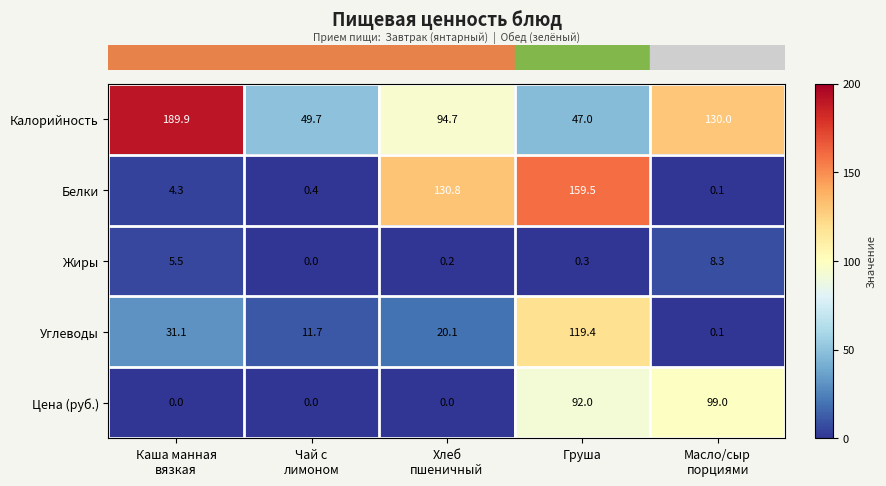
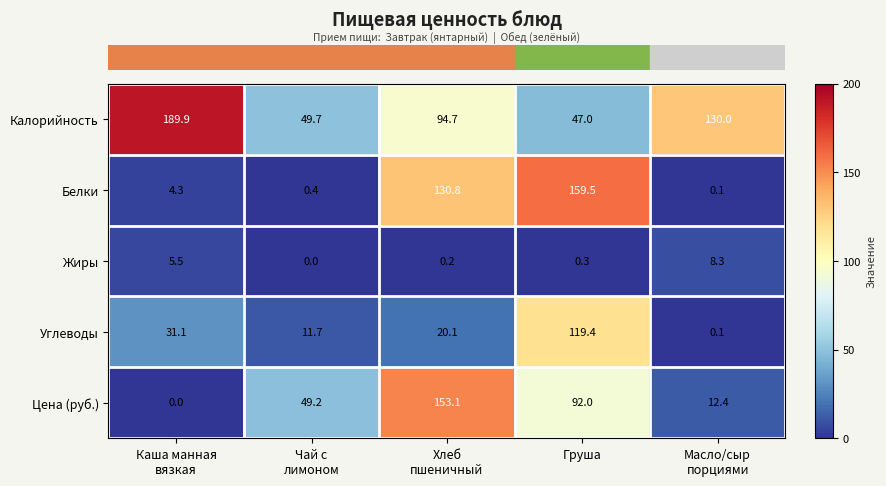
  {
    "Калорийность": {
      "Каша манная вязкая": 189.9,
      "Чай с лимоном": 49.7,
      "Хлеб пшеничный": 94.7,
      "Груша": 47.0,
      "Масло/сыр порциями": 130.0
    },
    "Белки": {
      "Каша манная вязкая": 4.3,
      "Чай с лимоном": 0.4,
      "Хлеб пшеничный": 130.8,
      "Груша": 159.5,
      "Масло/сыр порциями": 0.1
    },
    "Жиры": {
      "Каша манная вязкая": 5.5,
      "Чай с лимоном": 0.0,
      "Хлеб пшеничный": 0.2,
      "Груша": 0.3,
      "Масло/сыр порциями": 8.3
    },
    "Углеводы": {
      "Каша манная вязкая": 31.1,
      "Чай с лимоном": 11.7,
      "Хлеб пшеничный": 20.1,
      "Груша": 119.4,
      "Масло/сыр порциями": 0.1
    },
    "Цена (руб.)": {
      "Каша манная вязкая": 0.0,
-     "Чай с лимоном": 0.0,
-     "Хлеб пшеничный": 0.0,
+     "Чай с лимоном": 49.2,
+     "Хлеб пшеничный": 153.1,
      "Груша": 92.0,
-     "Масло/сыр порциями": 99.0
+     "Масло/сыр порциями": 12.4
    }
  }
